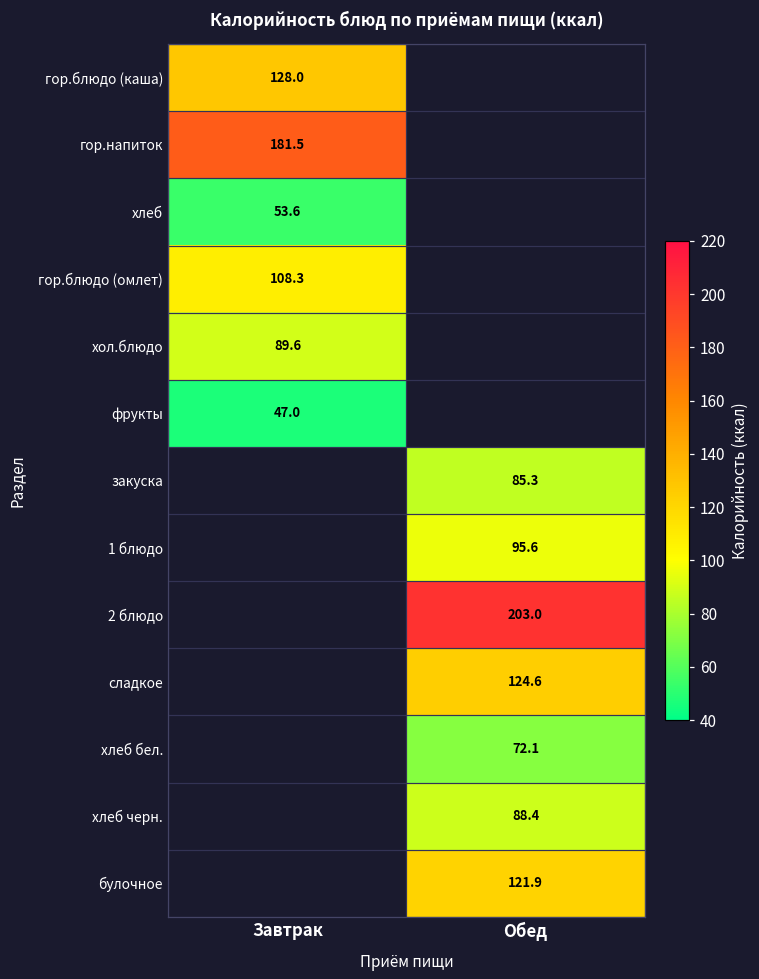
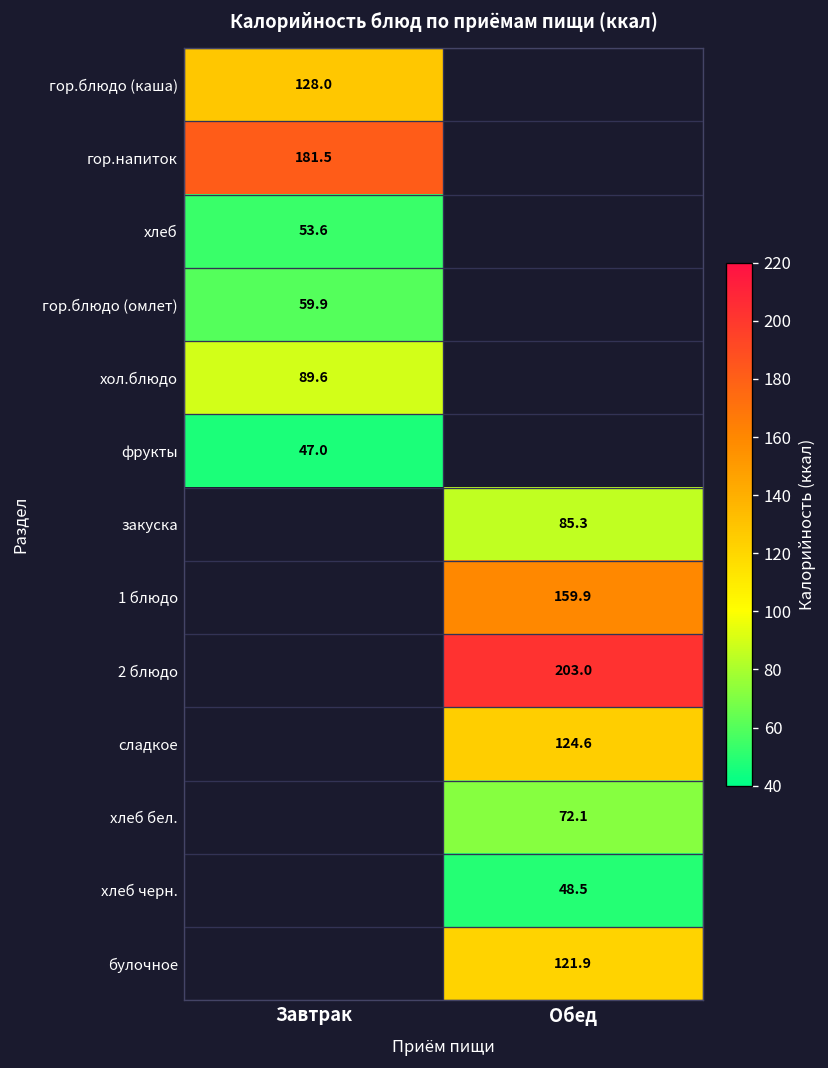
  {
    "гор.блюдо (каша)": {
      "Завтрак": 128.0
    },
    "гор.напиток": {
      "Завтрак": 181.5
    },
    "хлеб": {
      "Завтрак": 53.6
    },
    "гор.блюдо (омлет)": {
-     "Завтрак": 108.3
+     "Завтрак": 59.9
    },
    "хол.блюдо": {
      "Завтрак": 89.6
    },
    "фрукты": {
      "Завтрак": 47.0
    },
    "закуска": {
      "Обед": 85.3
    },
    "1 блюдо": {
-     "Обед": 95.6
+     "Обед": 159.9
    },
    "2 блюдо": {
      "Обед": 203.0
    },
    "сладкое": {
      "Обед": 124.6
    },
    "хлеб бел.": {
      "Обед": 72.1
    },
    "хлеб черн.": {
-     "Обед": 88.4
+     "Обед": 48.5
    },
    "булочное": {
      "Обед": 121.9
    }
  }
